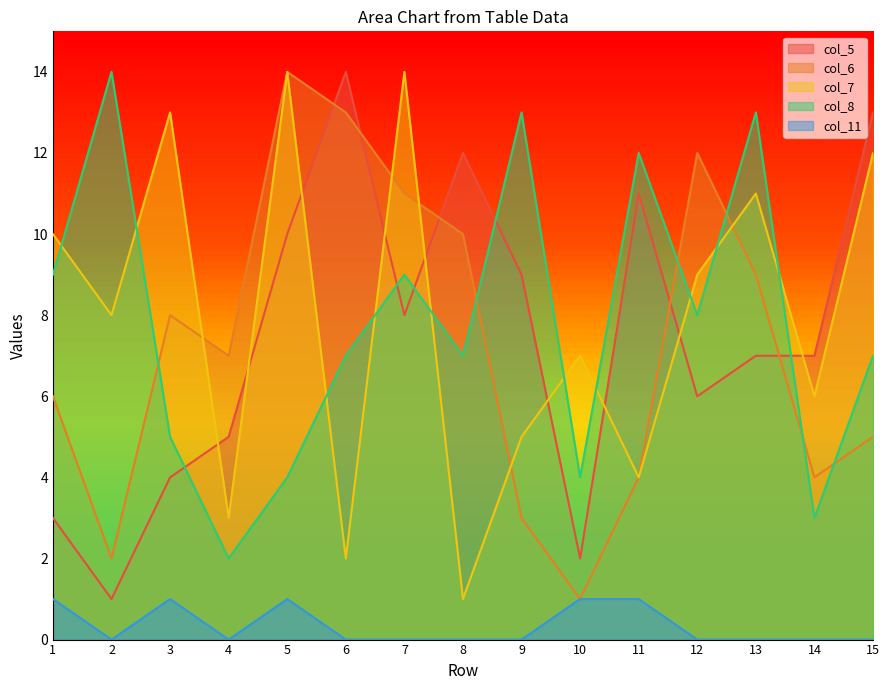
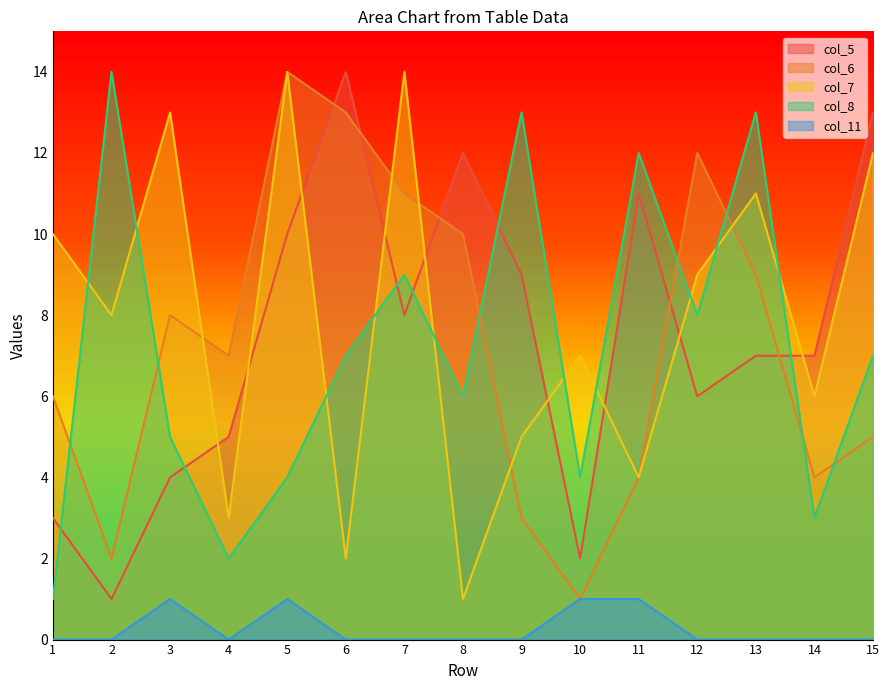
  {
    "col_8": {
-     "1": 9,
+     "1": 1,
      "2": 14,
      "3": 5,
      "4": 2,
      "5": 4,
      "6": 7,
      "7": 9,
-     "8": 7,
+     "8": 6,
      "9": 13,
      "10": 4,
      "11": 12,
      "12": 8,
      "13": 13,
      "14": 3,
      "15": 7
    },
    "col_11": {
-     "1": 1,
+     "1": 0,
      "2": 0,
      "3": 1,
      "4": 0,
      "5": 1,
      "6": 0,
      "7": 0,
      "8": 0,
      "9": 0,
      "11": 1,
      "12": 0,
      "13": 0,
      "14": 0,
      "15": 0
    }
  }
